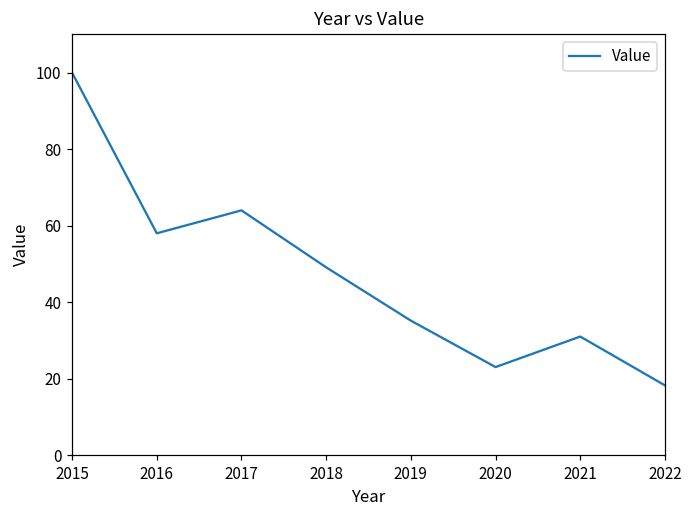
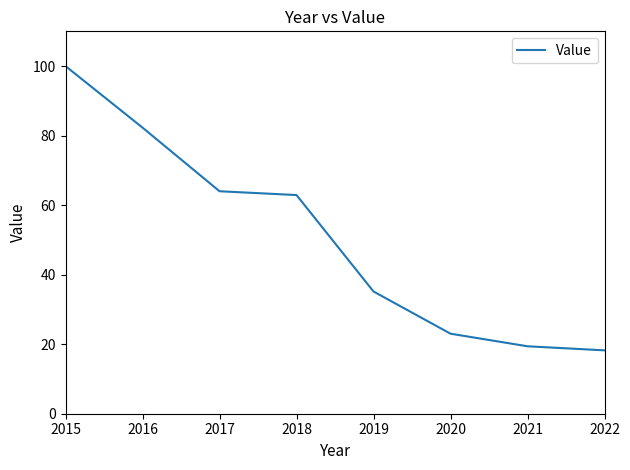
  {
    "2015": 100,
-   "2016": 58,
+   "2016": 82,
    "2017": 64,
-   "2018": 49,
+   "2018": 63,
    "2019": 35,
    "2020": 23,
-   "2021": 31,
+   "2021": 19,
    "2022": 18
  }
